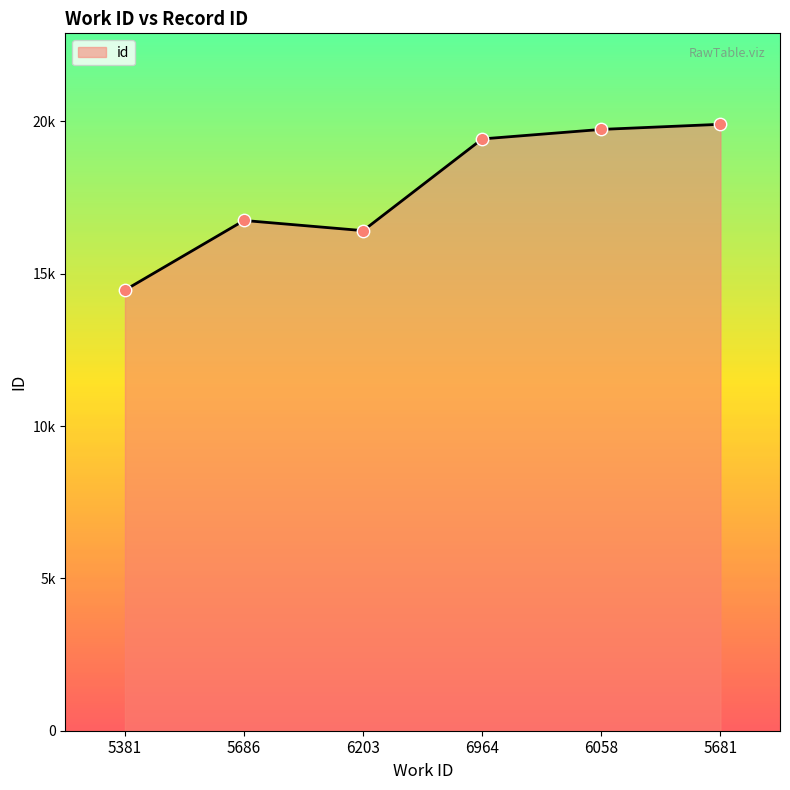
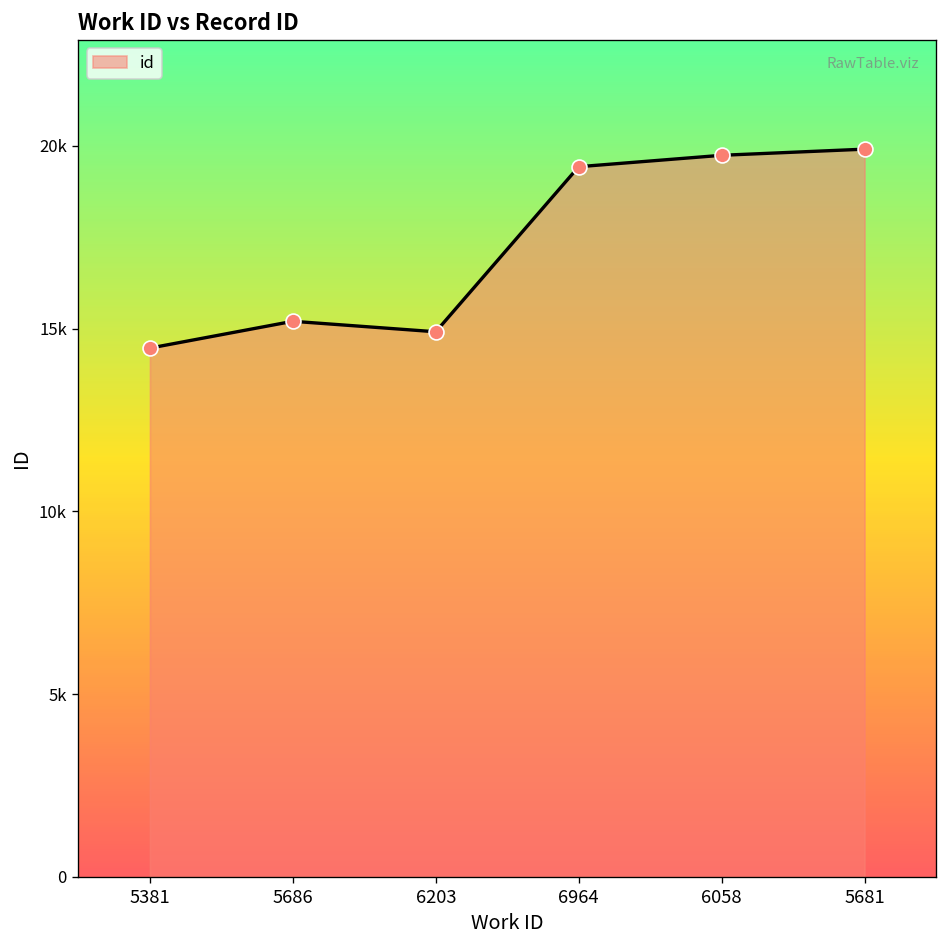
  {
    "5381": 14500,
-   "5686": 16800,
-   "6203": 16400,
+   "5686": 15200,
+   "6203": 14900,
    "6964": 19400,
    "6058": 19700,
    "5681": 19900
  }
